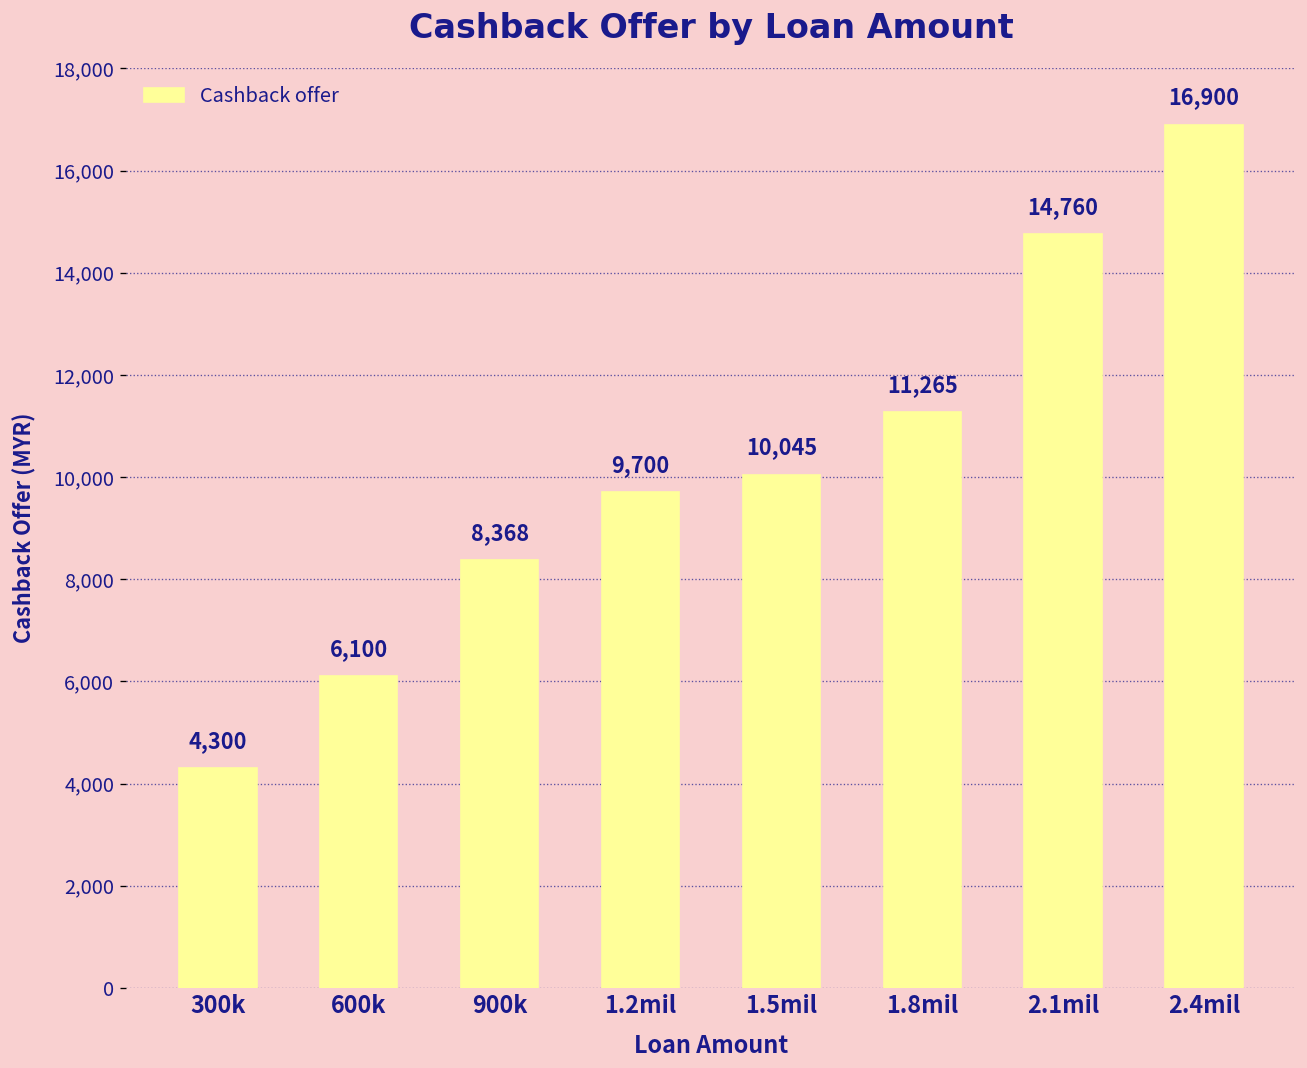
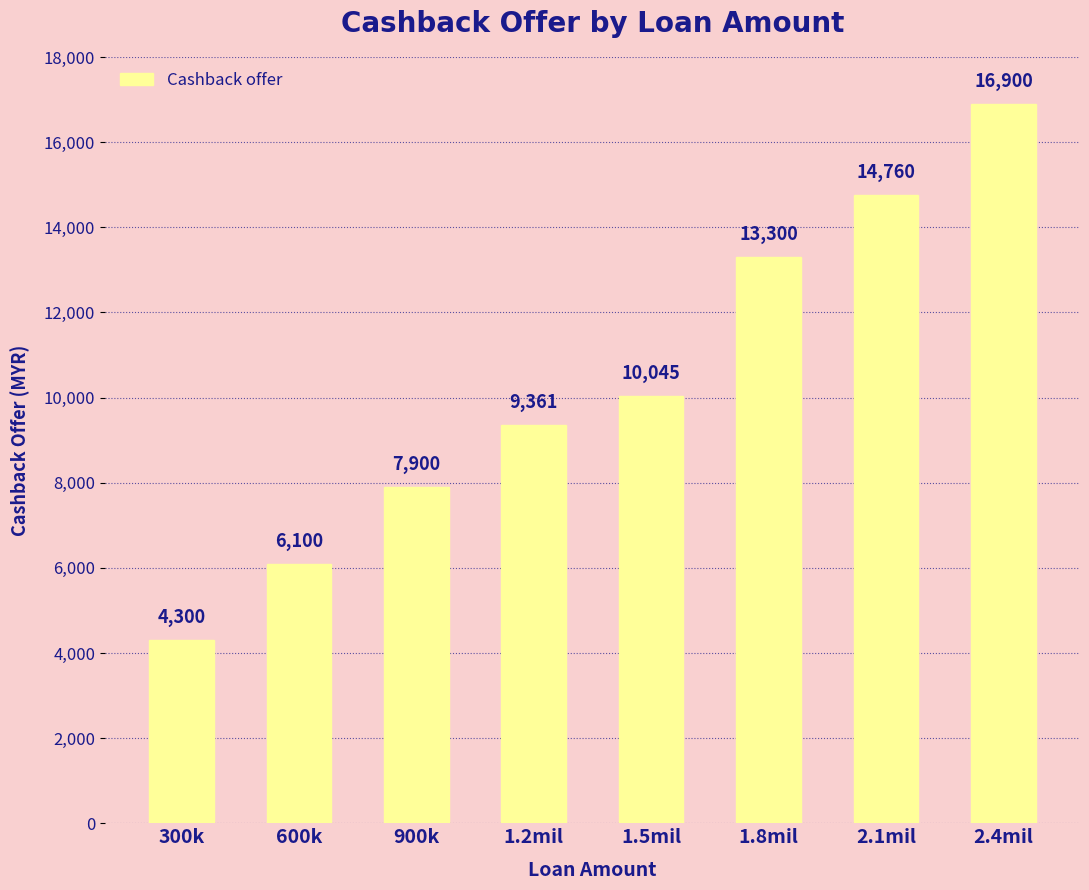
  {
    "300k": "4,300",
    "600k": "6,100",
-   "900k": "8,368",
-   "1.2mil": "9,700",
+   "900k": "7,900",
+   "1.2mil": "9,361",
    "1.5mil": "10,045",
-   "1.8mil": "11,265",
+   "1.8mil": "13,300",
    "2.1mil": "14,760",
    "2.4mil": "16,900"
  }
